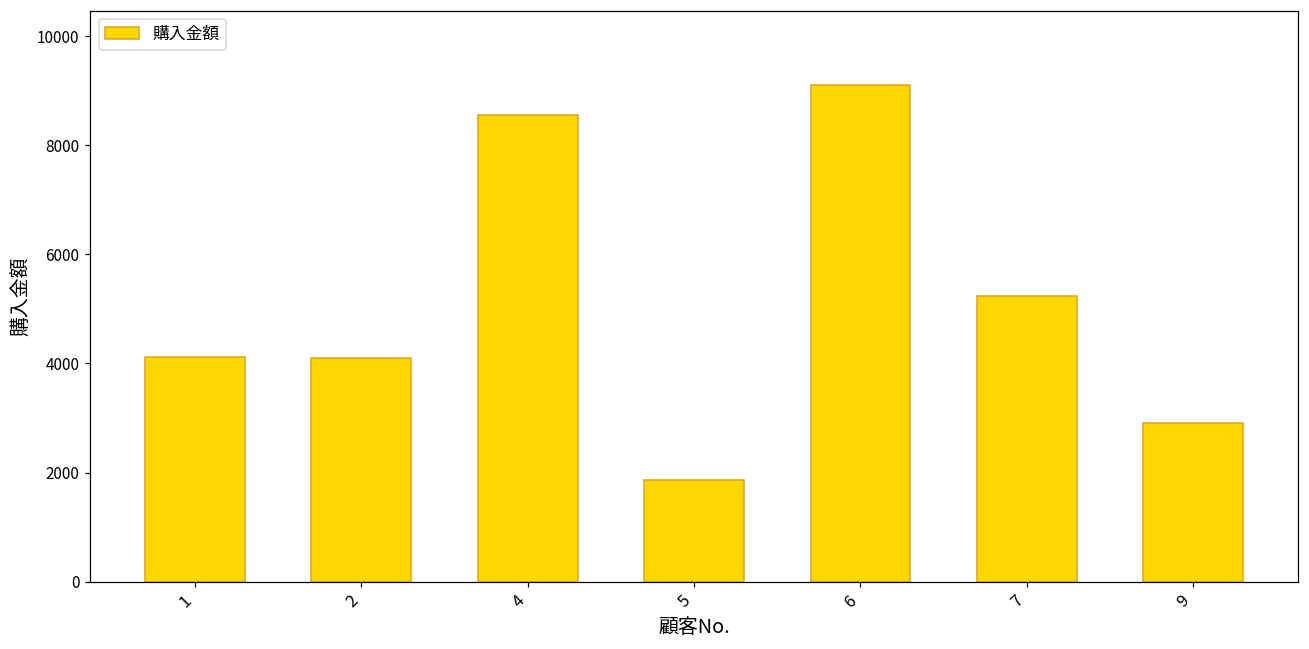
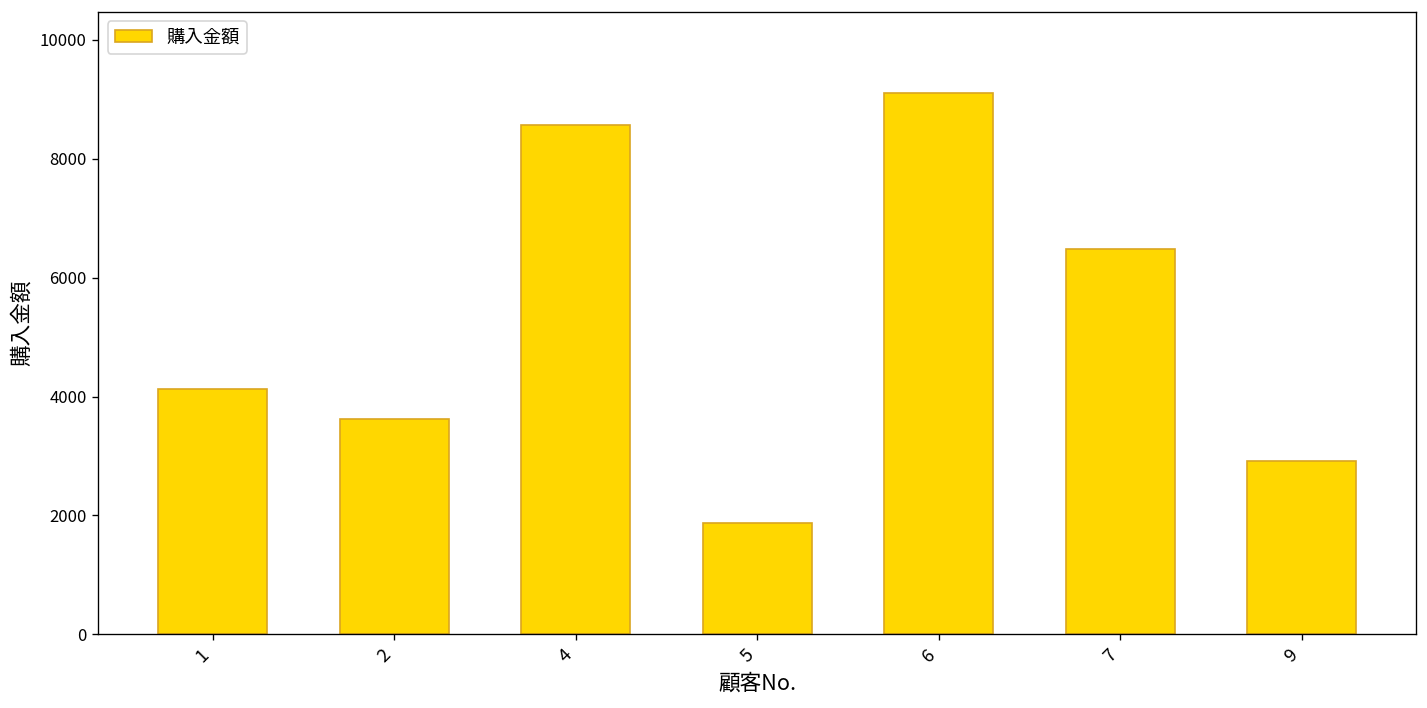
  {
    "1": 4100,
-   "2": 4100,
+   "2": 3600,
    "4": 8600,
    "5": 1900,
    "6": 9100,
-   "7": 5200,
+   "7": 6500,
    "9": 2900
  }
